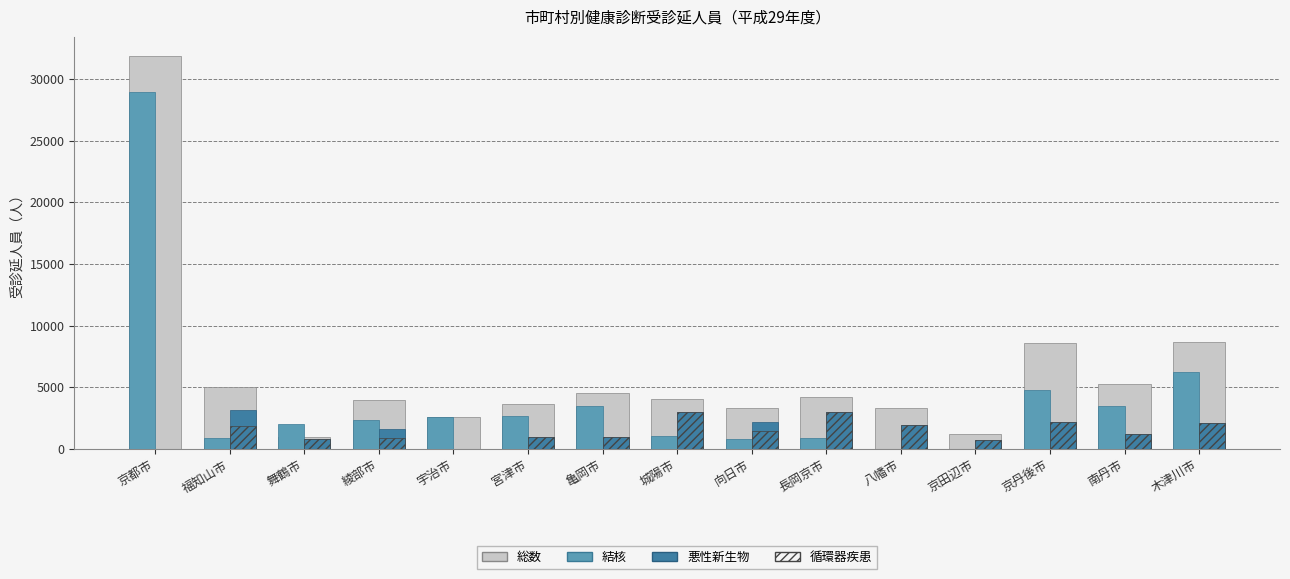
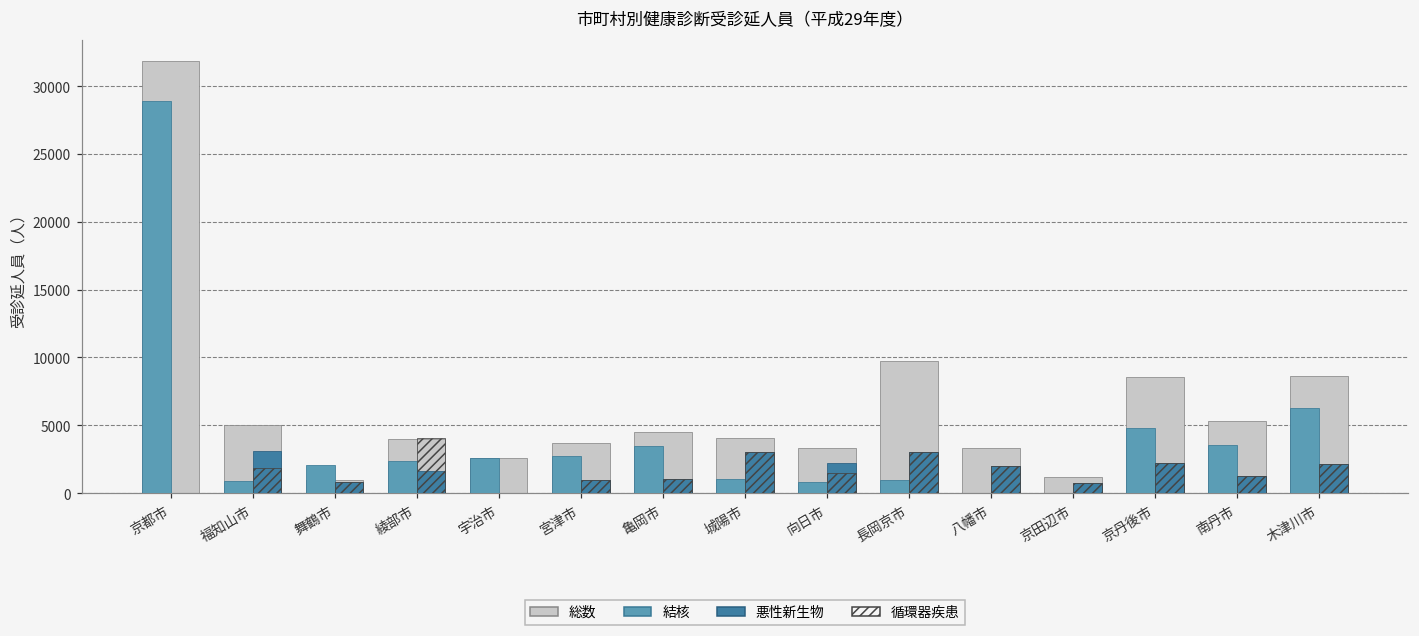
  {
    "総数": {
      "京都市": 31800,
      "福知山市": 5000,
      "舞鶴市": 1000,
      "綾部市": 4000,
      "宇治市": 2600,
      "宮津市": 3700,
      "亀岡市": 4500,
      "城陽市": 4100,
      "向日市": 3300,
-     "長岡京市": 4200,
+     "長岡京市": 9700,
      "八幡市": 3300,
      "京田辺市": 1200,
      "京丹後市": 8600,
      "南丹市": 5300,
      "木津川市": 8600
    },
    "循環器疾患": {
      "京都市": 0,
      "舞鶴市": 800,
-     "綾部市": 900,
+     "綾部市": 4000,
      "宇治市": 0
    }
  }
